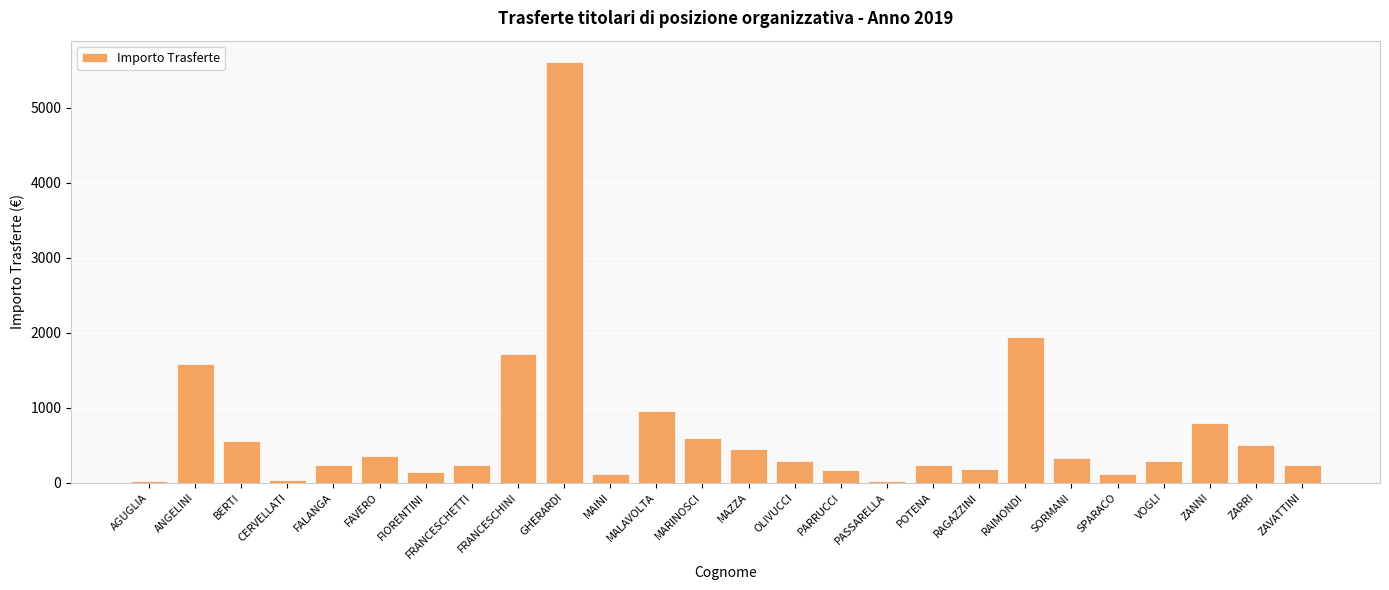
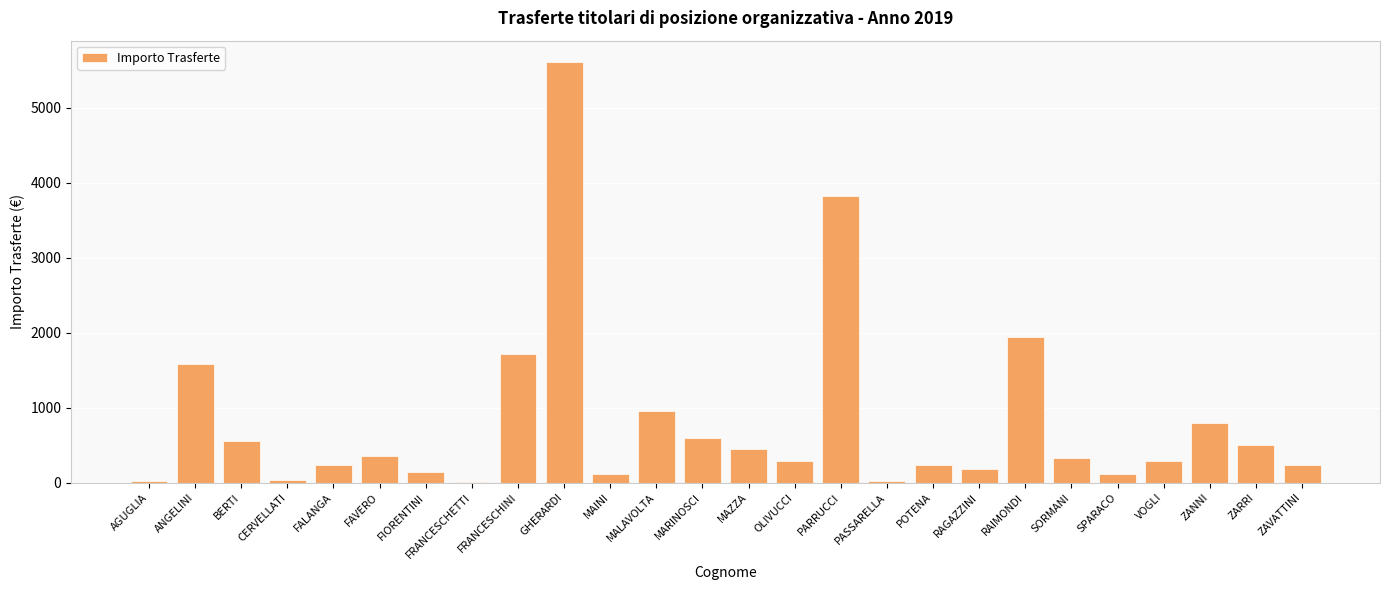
  {
    "ANGELINI": 1600,
    "BERTI": 600,
    "CERVELLATI": 0,
    "FALANGA": 200,
    "FAVERO": 400,
    "FIORENTINI": 100,
-   "FRANCESCHETTI": 200,
+   "FRANCESCHETTI": 0,
    "FRANCESCHINI": 1700,
    "GHERARDI": 5600,
    "MAINI": 100,
    "MALAVOLTA": 1000,
    "MARINOSCI": 600,
    "MAZZA": 400,
    "OLIVUCCI": 300,
-   "PARRUCCI": 200,
+   "PARRUCCI": 3800,
    "POTENA": 200,
    "RAGAZZINI": 200,
    "RAIMONDI": 1900,
    "SORMANI": 300,
    "SPARACO": 100,
    "VOGLI": 300,
    "ZANNI": 800,
    "ZARRI": 500,
    "ZAVATTINI": 200
  }
